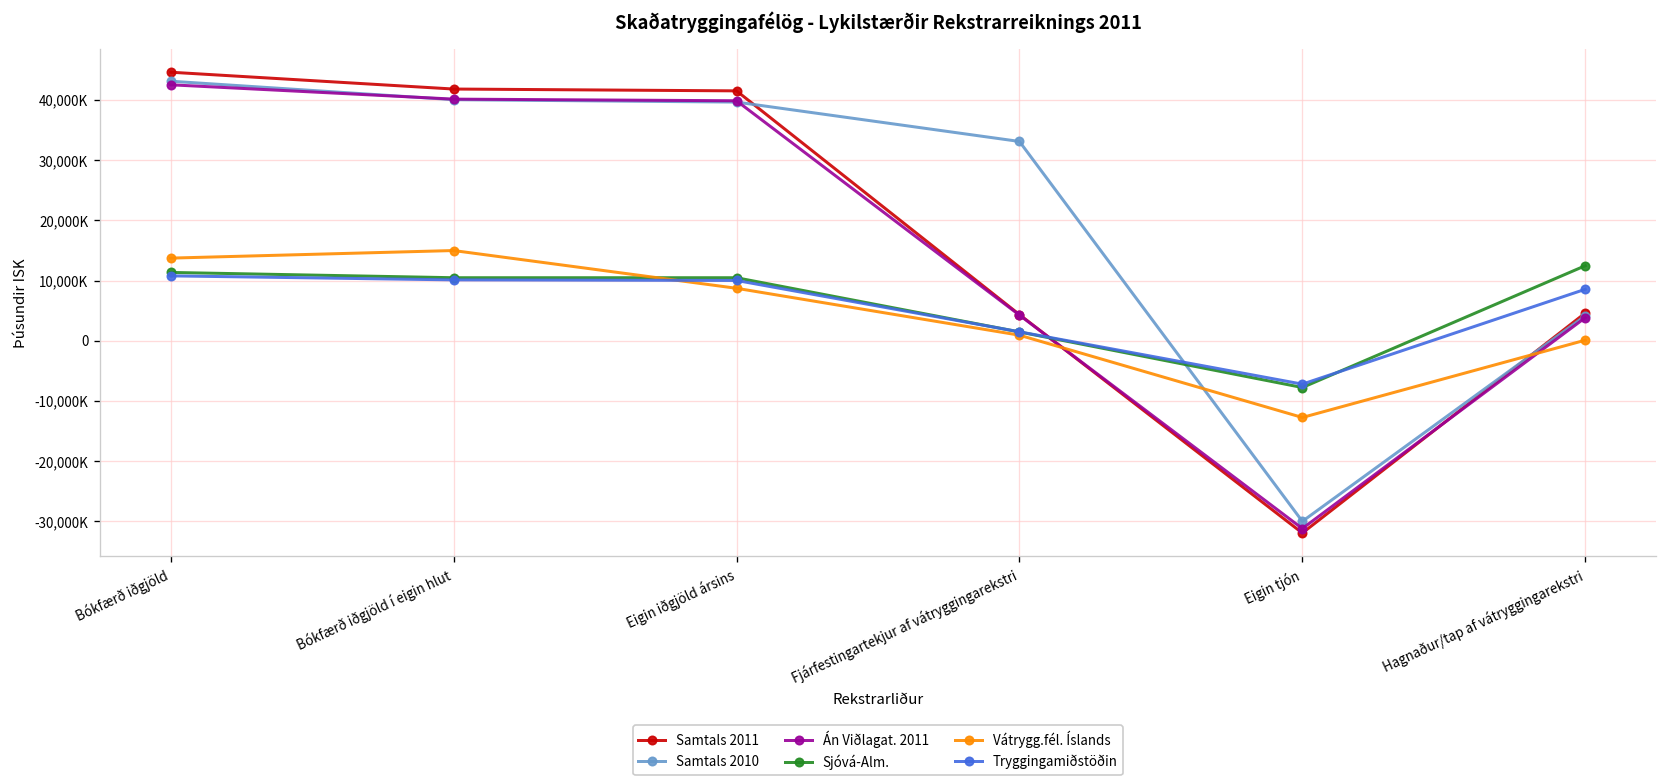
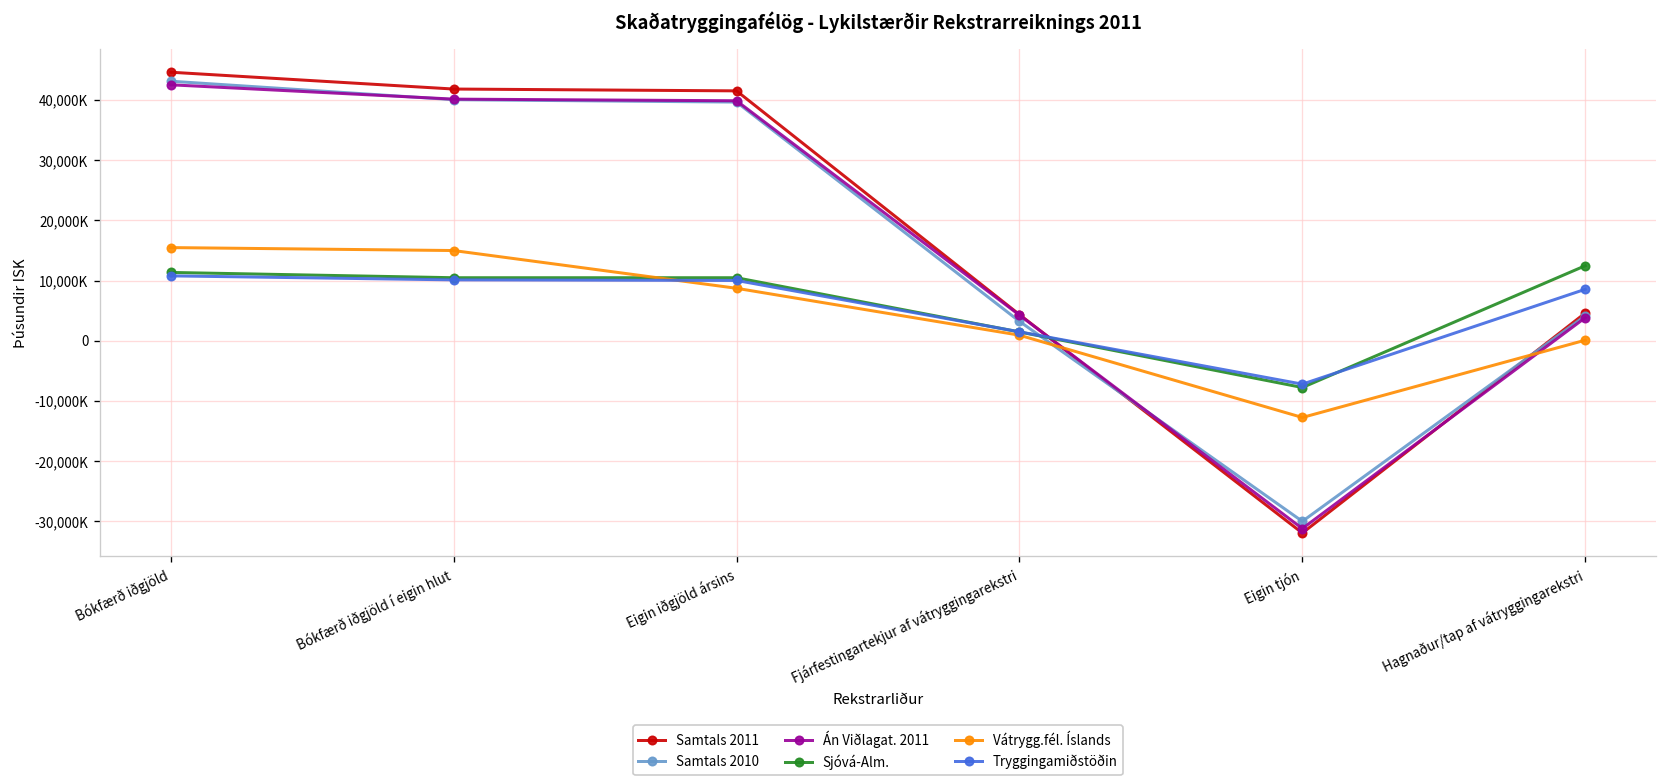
  {
    "Samtals 2011": {
      "Bókfærð iðgjöld": "45,000,000",
      "Bókfærð iðgjöld í eigin hlut": "42,000,000",
      "Eigin iðgjöld ársins": "42,000,000",
      "Eigin tjón": "-32,000,000"
    },
    "Samtals 2010": {
      "Bókfærð iðgjöld": "43,000,000",
-     "Fjárfestingartekjur af vátryggingarekstri": "33,000,000",
+     "Fjárfestingartekjur af vátryggingarekstri": "3,000,000",
      "Eigin tjón": "-30,000,000"
    },
    "Án Viðlagat. 2011": {
      "Bókfærð iðgjöld": "43,000,000",
      "Eigin tjón": "-31,000,000"
    },
    "Sjóvá-Alm.": {
      "Bókfærð iðgjöld": "11,000,000",
      "Eigin tjón": "-8,000,000",
      "Hagnaður/tap af vátryggingarekstri": "12,000,000"
    },
    "Vátrygg.fél. Íslands": {
-     "Bókfærð iðgjöld": "14,000,000",
+     "Bókfærð iðgjöld": "15,000,000",
      "Bókfærð iðgjöld í eigin hlut": "15,000,000",
      "Eigin iðgjöld ársins": "9,000,000",
      "Fjárfestingartekjur af vátryggingarekstri": "1,000,000",
      "Eigin tjón": "-13,000,000",
      "Hagnaður/tap af vátryggingarekstri": "0"
    },
    "Tryggingamiðstöðin": {
      "Bókfærð iðgjöld": "11,000,000",
      "Eigin tjón": "-7,000,000",
      "Hagnaður/tap af vátryggingarekstri": "9,000,000"
    }
  }
